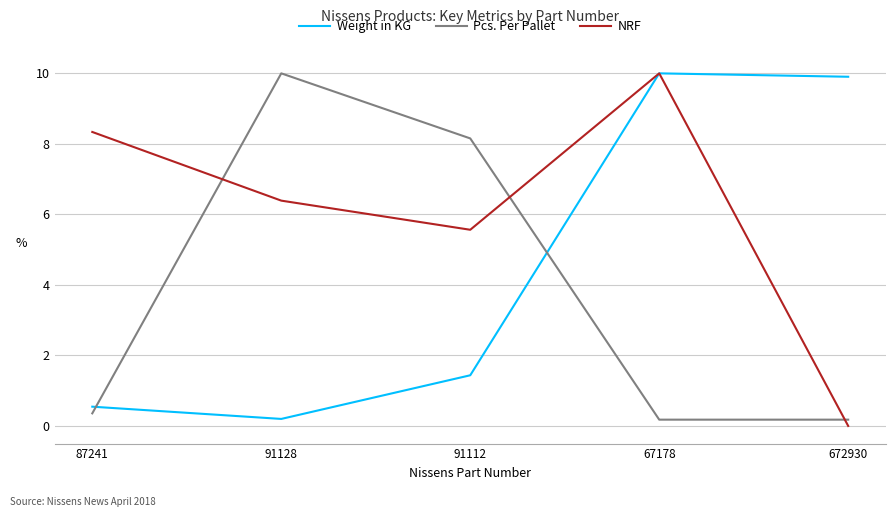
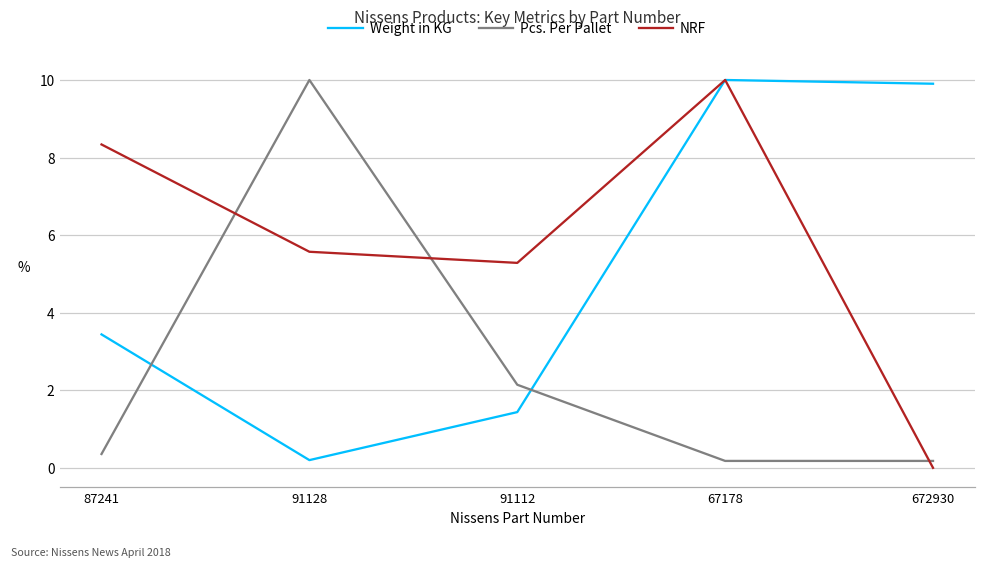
  {
    "Weight in KG": {
-     "87241": 0.5,
+     "87241": 3.4,
      "91128": 0.2,
      "91112": 1.4,
      "672930": 9.9
    },
    "Pcs. Per Pallet": {
      "87241": 0.4,
      "91128": 10.0,
-     "91112": 8.2,
+     "91112": 2.1,
      "67178": 0.2,
      "672930": 0.2
    },
    "NRF": {
      "87241": 8.3,
-     "91128": 6.4,
-     "91112": 5.6,
+     "91128": 5.6,
+     "91112": 5.3,
      "672930": 0.0
    }
  }
